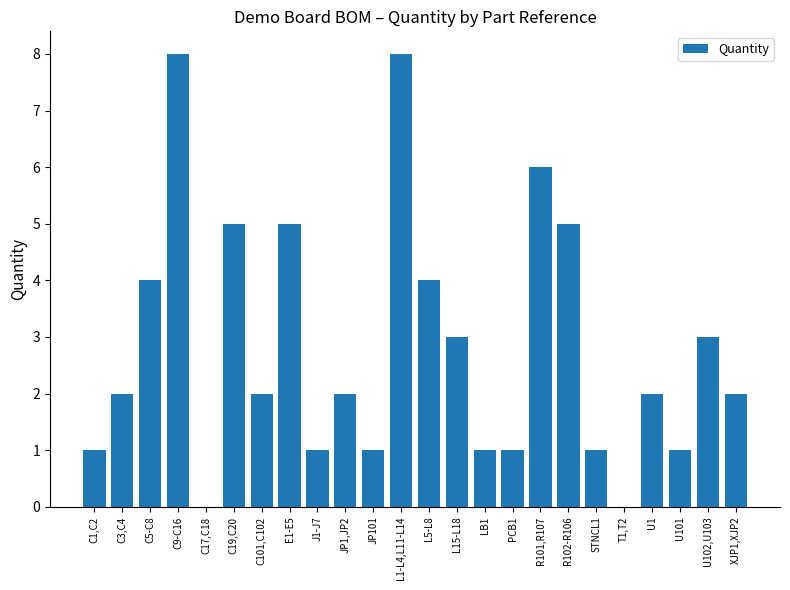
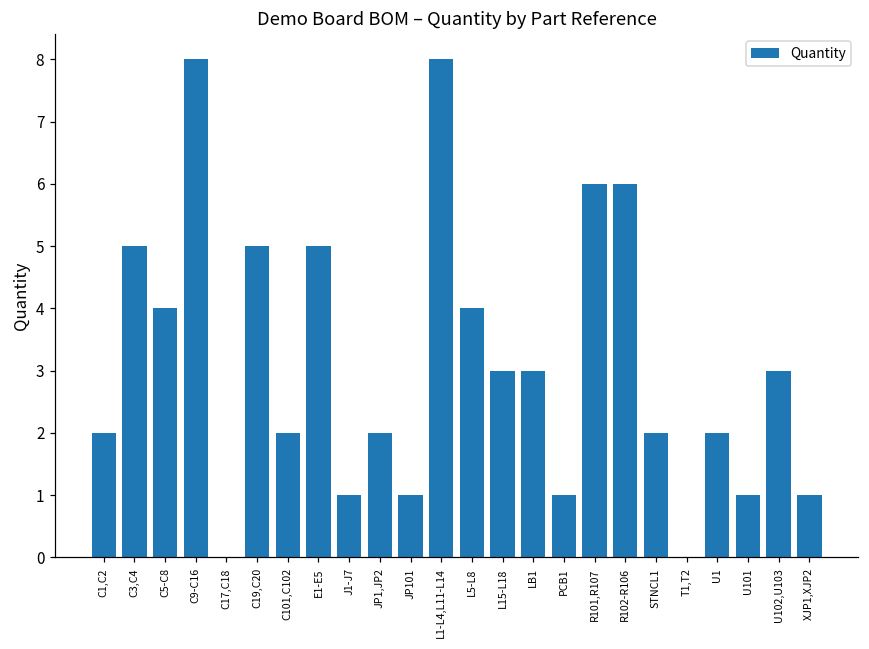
  {
-   "C1,C2": 1,
-   "C3,C4": 2,
+   "C1,C2": 2,
+   "C3,C4": 5,
    "C5-C8": 4,
    "C9-C16": 8,
    "C17,C18": 0,
    "C19,C20": 5,
    "C101,C102": 2,
    "E1-E5": 5,
    "J1-J7": 1,
    "JP1,JP2": 2,
    "JP101": 1,
    "L1-L4,L11-L14": 8,
    "L5-L8": 4,
    "L15-L18": 3,
-   "LB1": 1,
+   "LB1": 3,
    "PCB1": 1,
    "R101,R107": 6,
-   "R102-R106": 5,
-   "STNCL1": 1,
+   "R102-R106": 6,
+   "STNCL1": 2,
    "T1,T2": 0,
    "U1": 2,
    "U101": 1,
    "U102,U103": 3,
-   "XJP1,XJP2": 2
+   "XJP1,XJP2": 1
  }
